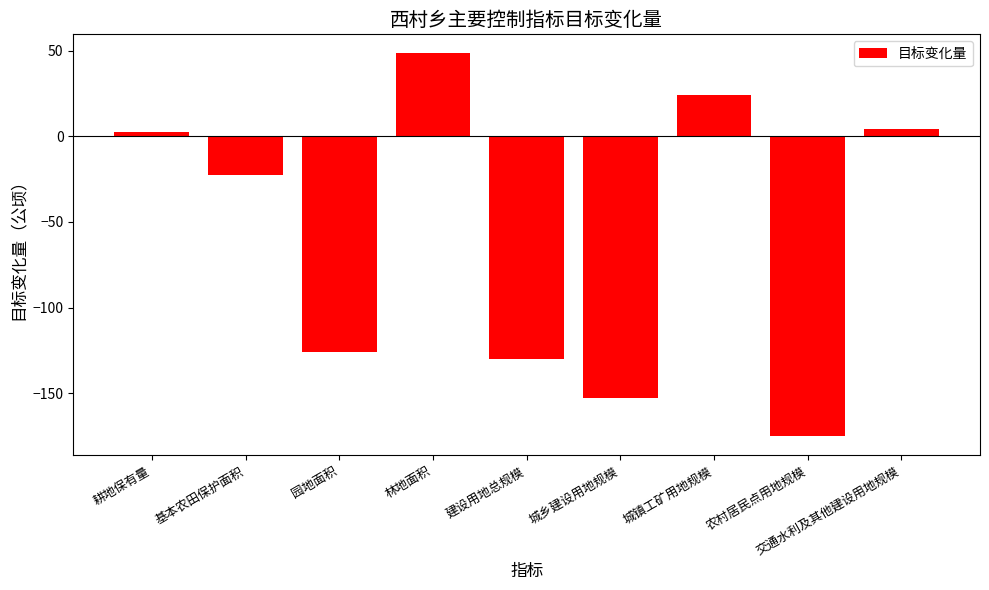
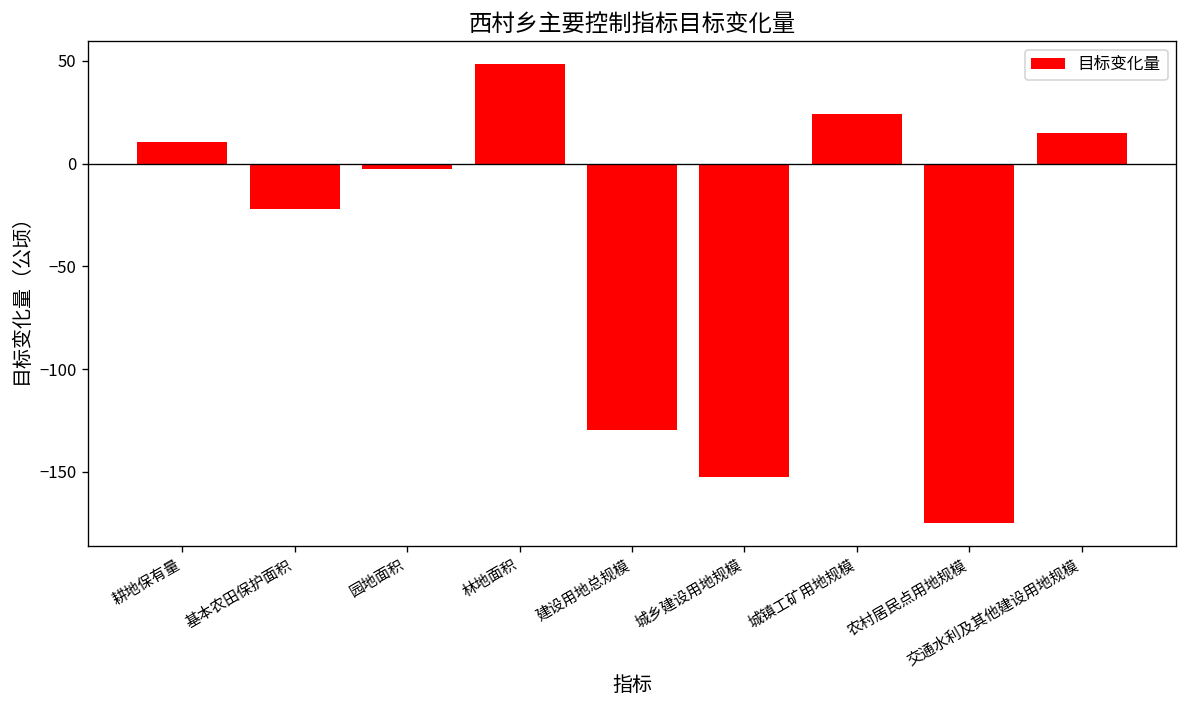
  {
-   "耕地保有量": 3,
+   "耕地保有量": 10,
    "基本农田保护面积": -22,
-   "园地面积": -126,
+   "园地面积": -3,
    "林地面积": 48,
    "建设用地总规模": -130,
    "城乡建设用地规模": -153,
    "城镇工矿用地规模": 24,
    "农村居民点用地规模": -175,
-   "交通水利及其他建设用地规模": 4
+   "交通水利及其他建设用地规模": 15
  }
